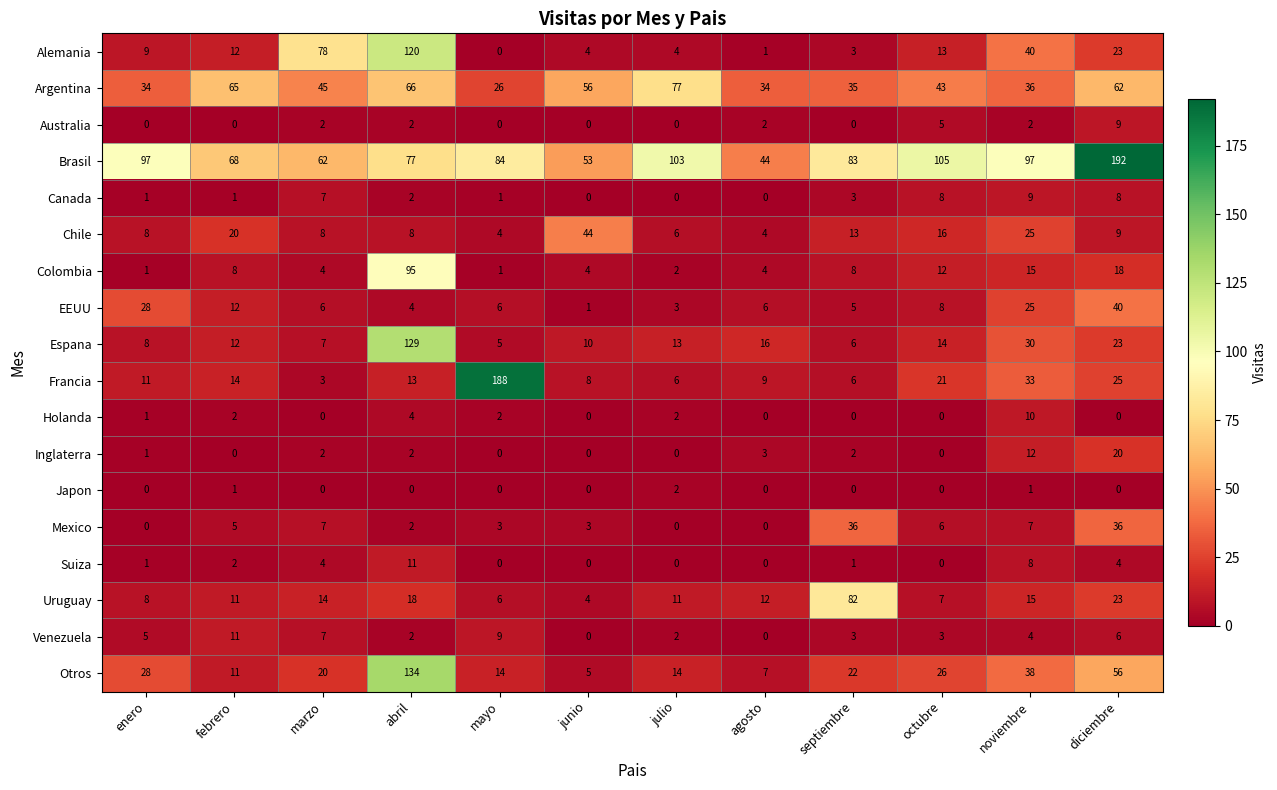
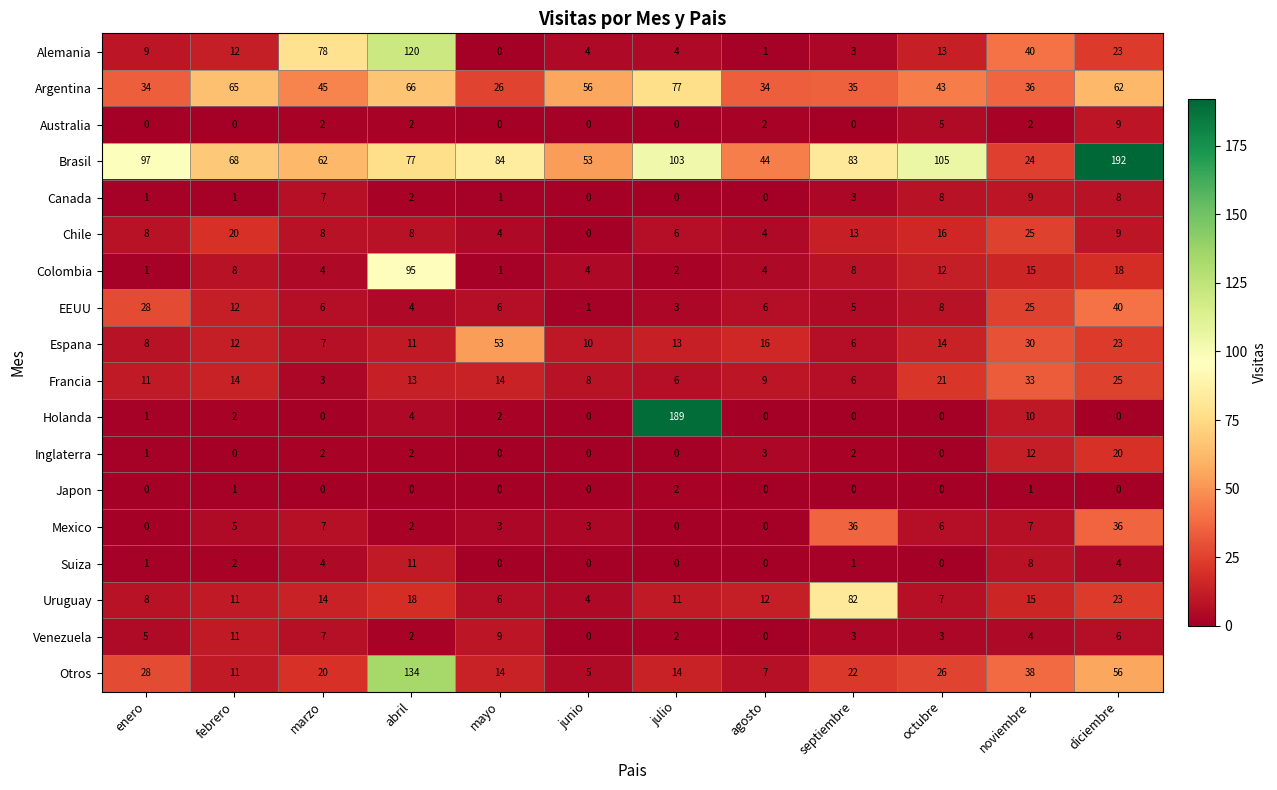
  {
    "Brasil": {
      "enero": 97,
      "febrero": 68,
      "marzo": 62,
      "abril": 77,
      "mayo": 84,
      "junio": 53,
      "julio": 103,
      "agosto": 44,
      "septiembre": 83,
      "octubre": 105,
-     "noviembre": 97,
+     "noviembre": 24,
      "diciembre": 192
    },
    "Chile": {
      "enero": 8,
      "febrero": 20,
      "marzo": 8,
      "abril": 8,
      "mayo": 4,
-     "junio": 44,
+     "junio": 0,
      "julio": 6,
      "agosto": 4,
      "septiembre": 13,
      "octubre": 16,
      "noviembre": 25,
      "diciembre": 9
    },
    "Espana": {
      "enero": 8,
      "febrero": 12,
      "marzo": 7,
-     "abril": 129,
-     "mayo": 5,
+     "abril": 11,
+     "mayo": 53,
      "junio": 10,
      "julio": 13,
      "agosto": 16,
      "septiembre": 6,
      "octubre": 14,
      "noviembre": 30,
      "diciembre": 23
    },
    "Francia": {
      "enero": 11,
      "febrero": 14,
      "marzo": 3,
      "abril": 13,
-     "mayo": 188,
+     "mayo": 14,
      "junio": 8,
      "julio": 6,
      "agosto": 9,
      "septiembre": 6,
      "octubre": 21,
      "noviembre": 33,
      "diciembre": 25
    },
    "Holanda": {
      "enero": 1,
      "febrero": 2,
      "marzo": 0,
      "abril": 4,
      "mayo": 2,
      "junio": 0,
-     "julio": 2,
+     "julio": 189,
      "agosto": 0,
      "septiembre": 0,
      "octubre": 0,
      "noviembre": 10,
      "diciembre": 0
    }
  }
